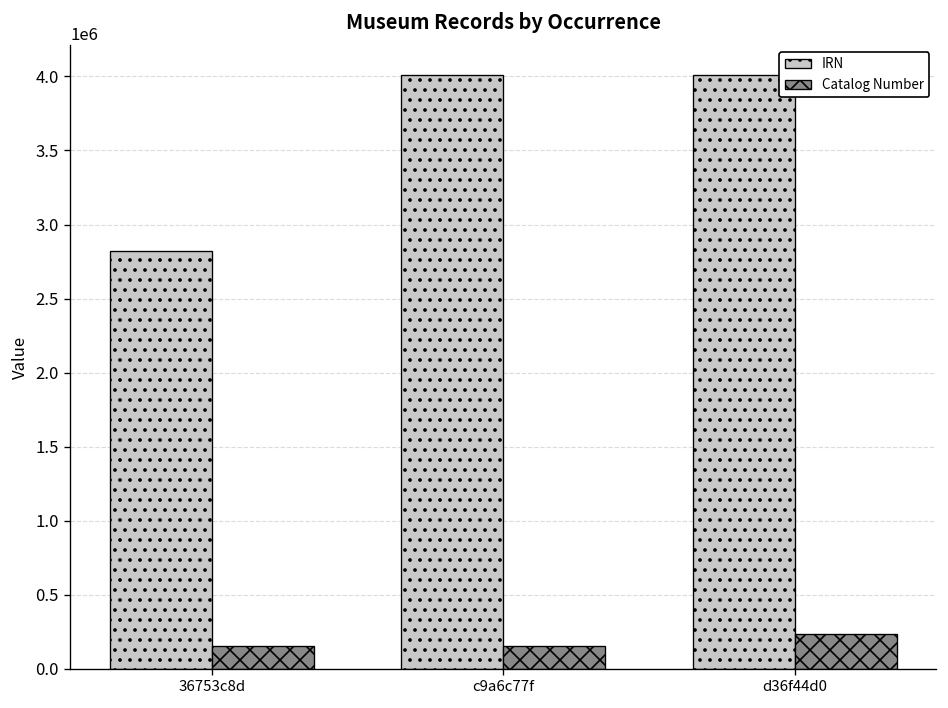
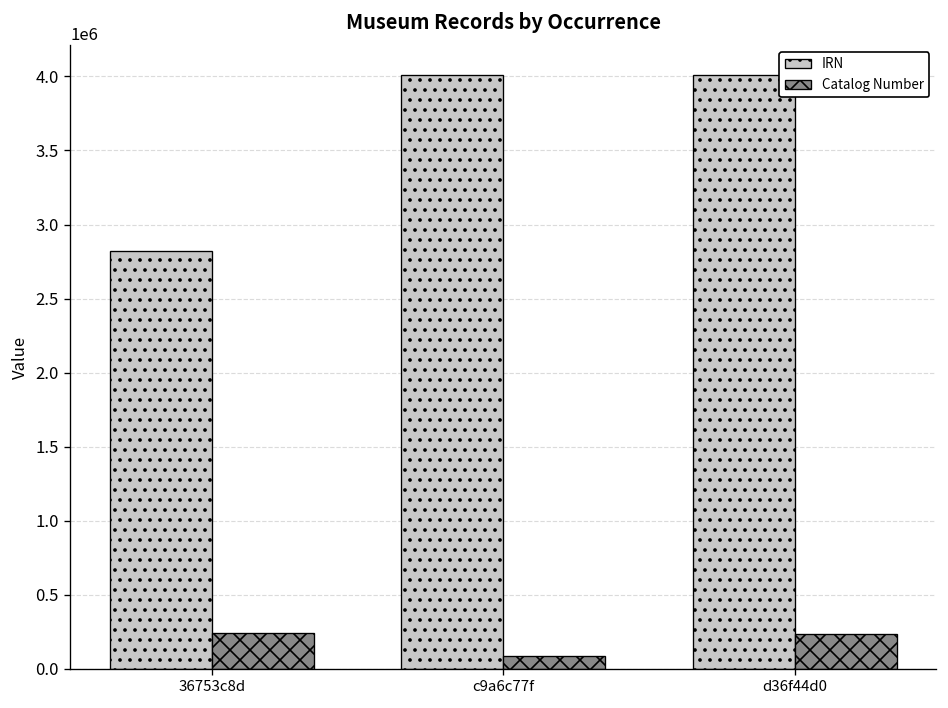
  {
    "IRN": {
      "36753c8d": 2820000,
      "c9a6c77f": 4010000,
      "d36f44d0": 4010000
    },
    "Catalog Number": {
-     "36753c8d": 150000,
-     "c9a6c77f": 150000,
+     "36753c8d": 240000,
+     "c9a6c77f": 80000,
      "d36f44d0": 240000
    }
  }
